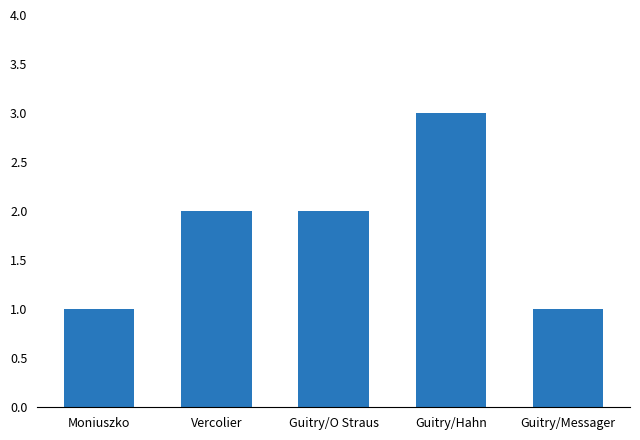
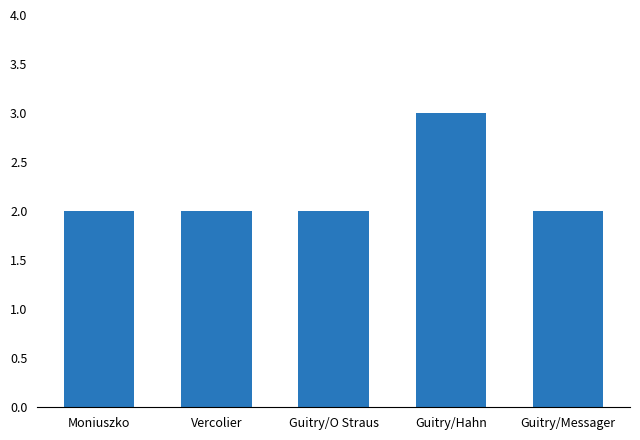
  {
-   "Moniuszko": 1,
+   "Moniuszko": 2,
    "Vercolier": 2,
    "Guitry/O Straus": 2,
    "Guitry/Hahn": 3,
-   "Guitry/Messager": 1
+   "Guitry/Messager": 2
  }
